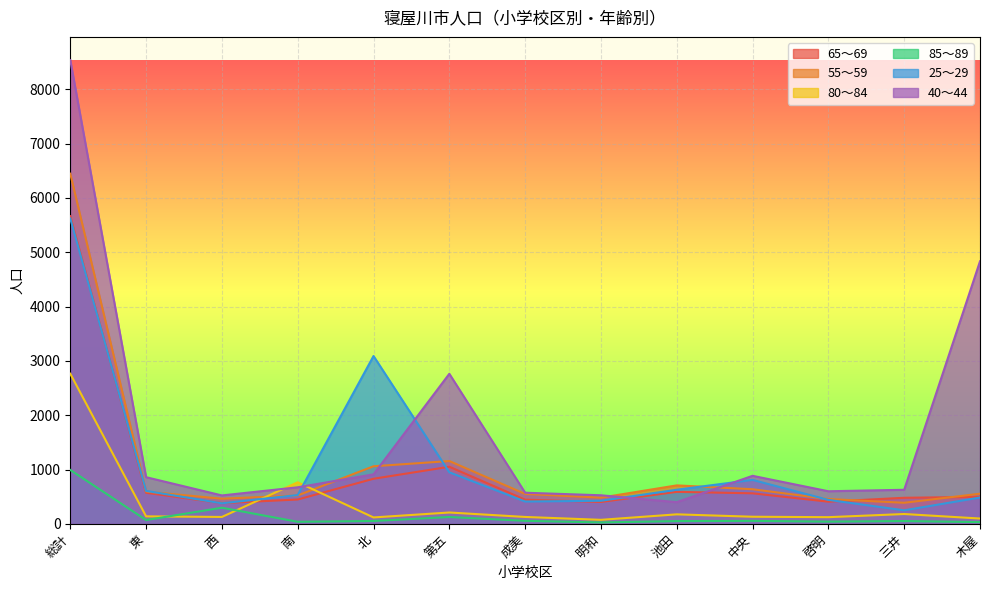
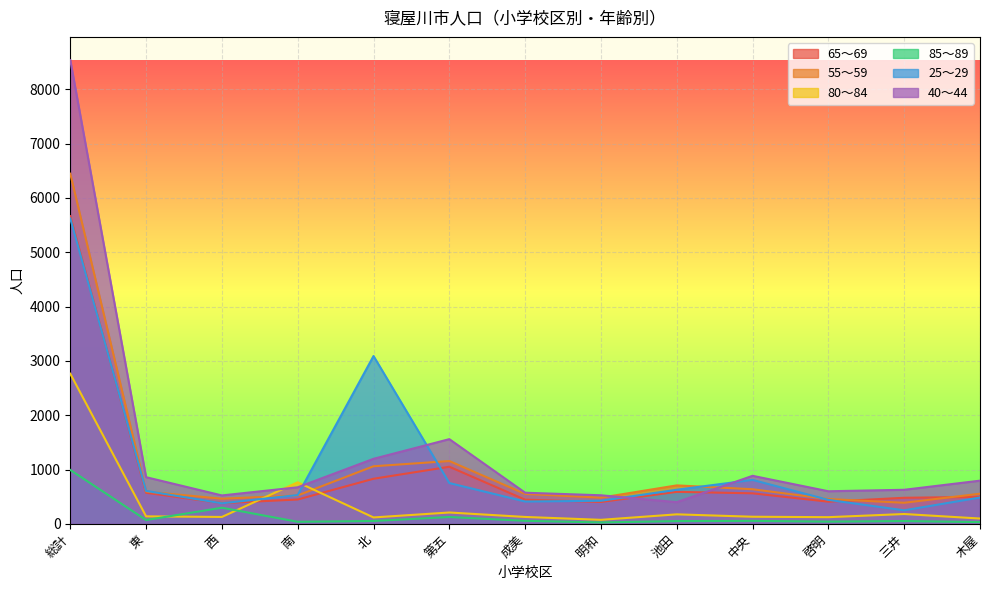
  {
    "80～84": {
      "総計": 2800,
      "東": 100,
      "西": 100,
      "南": 800,
      "北": 100,
      "第五": 200,
      "成美": 100,
      "明和": 100,
      "池田": 200,
      "中央": 100,
      "啓明": 100,
      "三井": 200,
      "木屋": 100
    },
    "85～89": {
      "総計": 1000,
      "東": 100,
      "西": 300,
      "南": 0,
      "北": 100,
      "第五": 100,
      "成美": 100,
      "明和": 0,
      "池田": 100,
      "中央": 100,
      "啓明": 0,
      "三井": 100,
      "木屋": 0
    },
    "25～29": {
      "北": 3100,
-     "第五": 900,
+     "第五": 800,
      "中央": 800,
      "三井": 200
    },
    "40～44": {
      "総計": 8500,
      "東": 900,
      "西": 500,
      "南": 700,
-     "北": 900,
-     "第五": 2800,
+     "北": 1200,
+     "第五": 1600,
      "池田": 400,
      "中央": 900,
      "啓明": 600,
      "三井": 600,
-     "木屋": 4800
+     "木屋": 800
    }
  }
